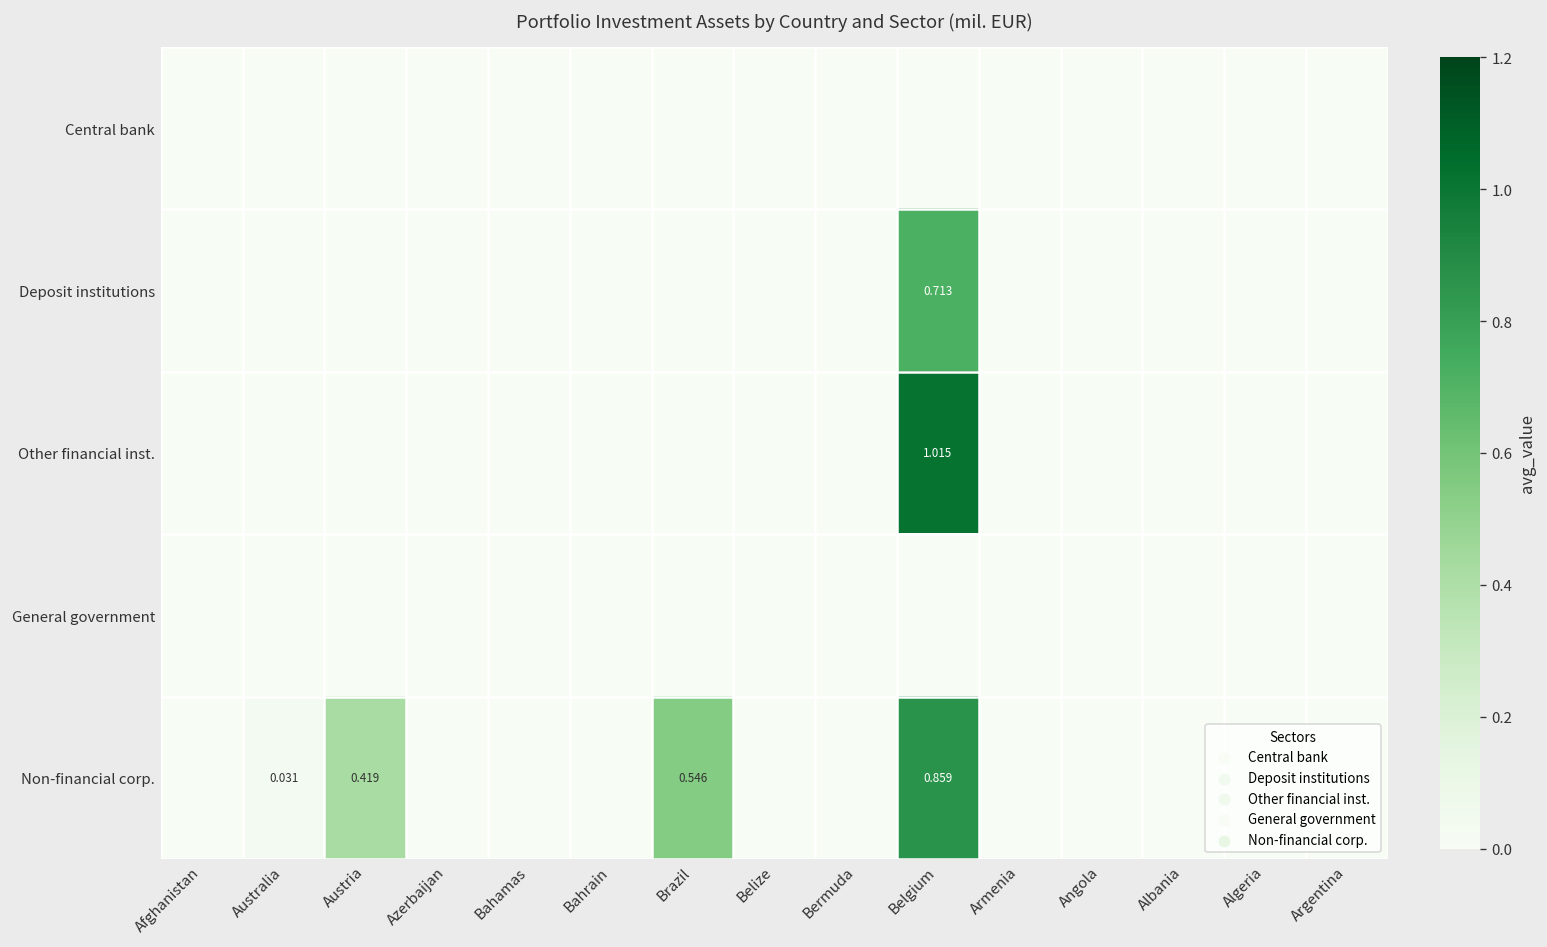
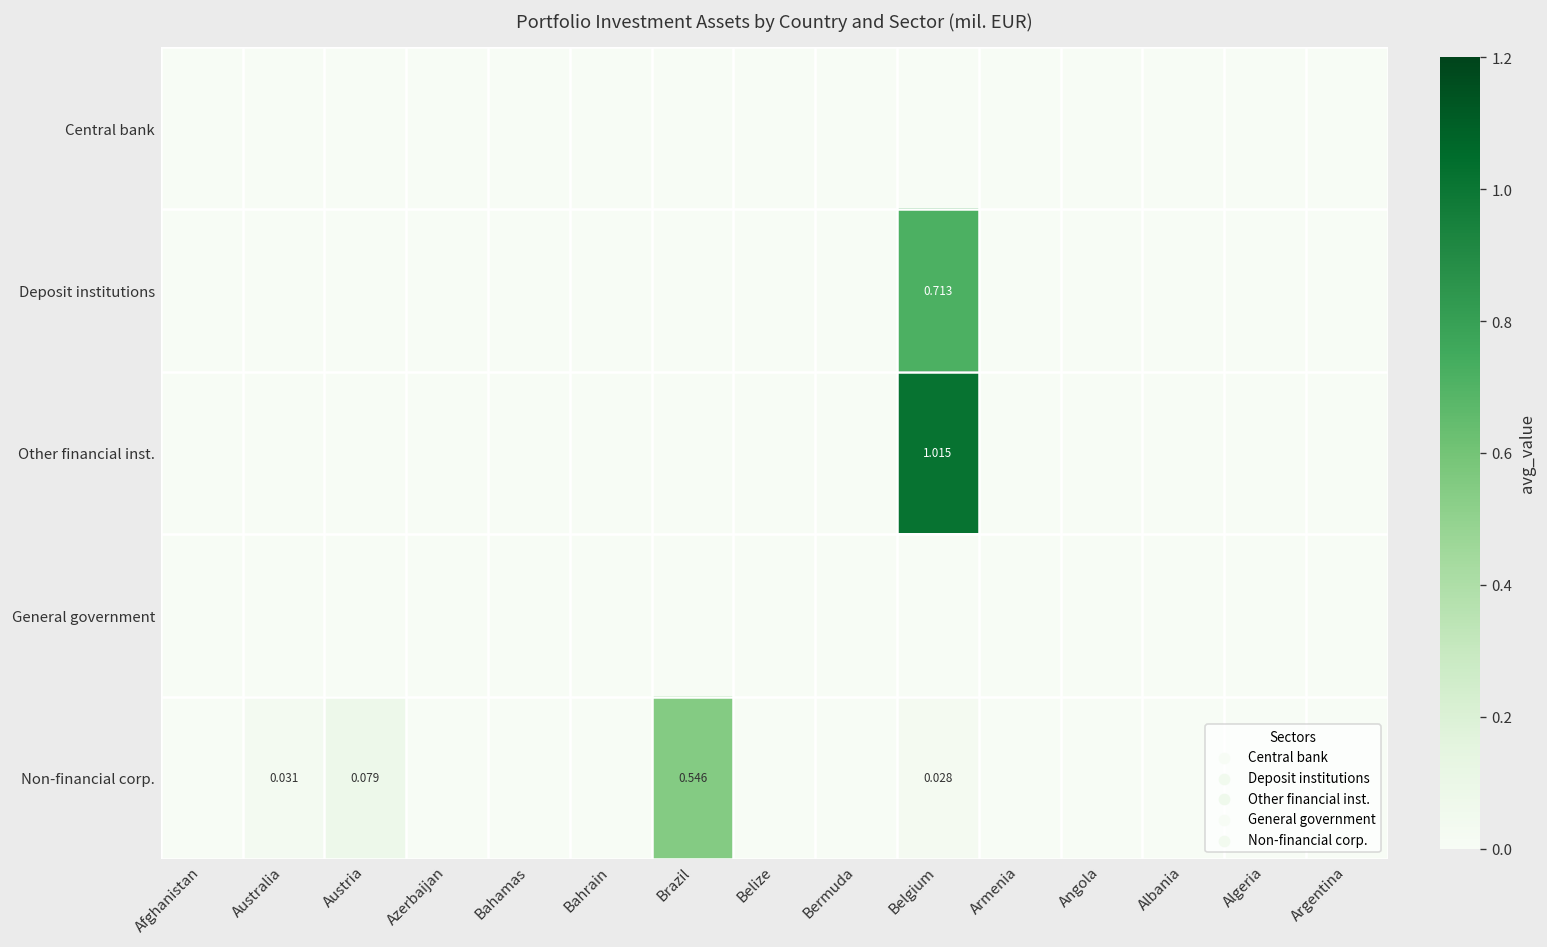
  {
    "Deposit institutions": {
      "Belgium": 0.713
    },
    "Other financial inst.": {
      "Belgium": 1.015
    },
    "Non-financial corp.": {
      "Australia": 0.031,
-     "Austria": 0.419,
+     "Austria": 0.079,
      "Brazil": 0.546,
-     "Belgium": 0.859
+     "Belgium": 0.028
    }
  }
